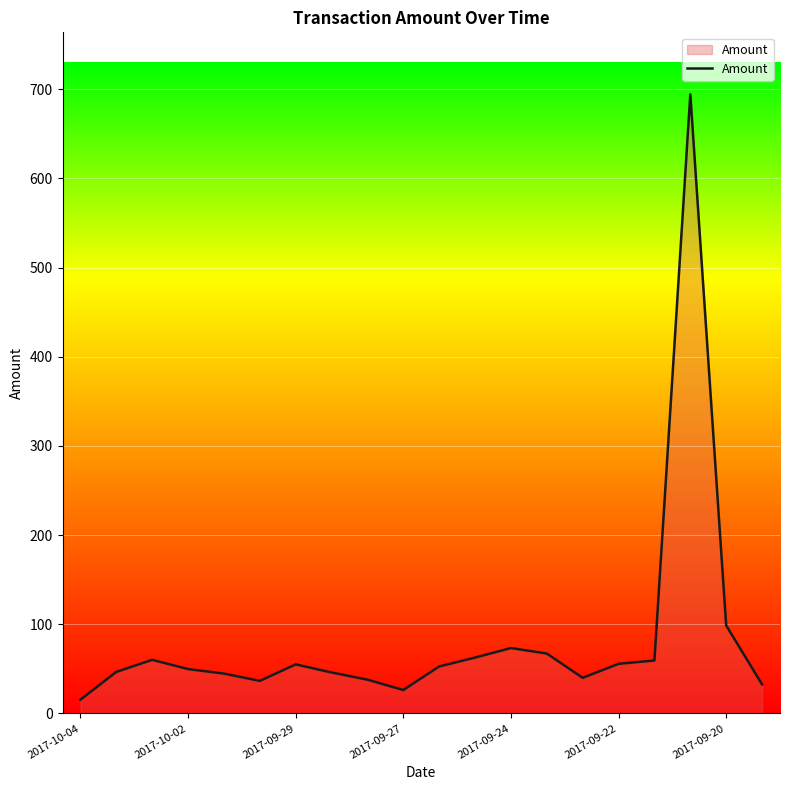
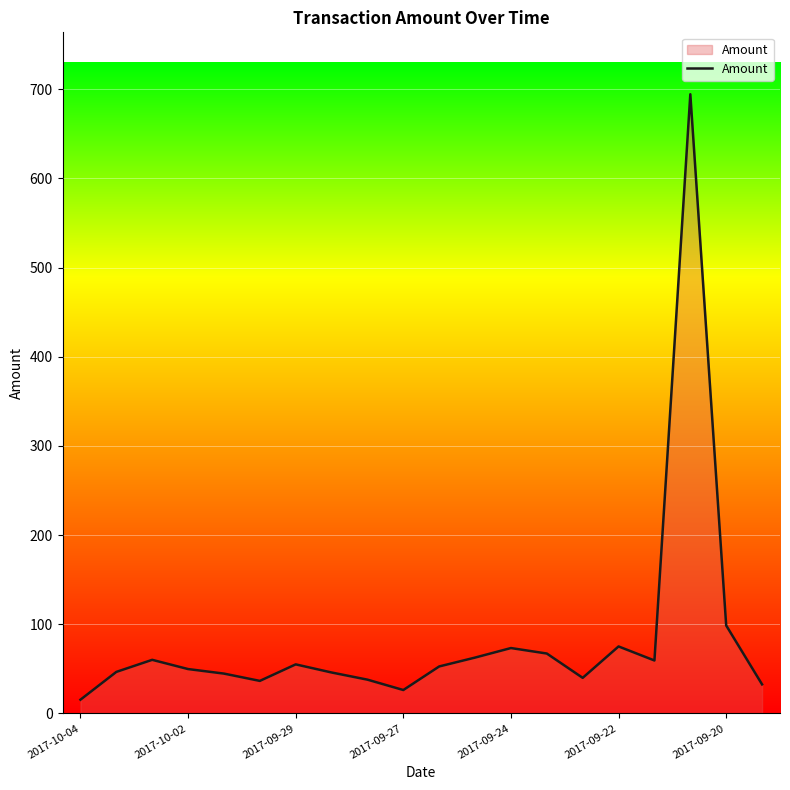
  {
    "2017-10-02": 50,
    "2017-09-29": 60,
    "2017-09-27": 30,
-   "2017-09-22": 60
+   "2017-09-22": 80
  }
